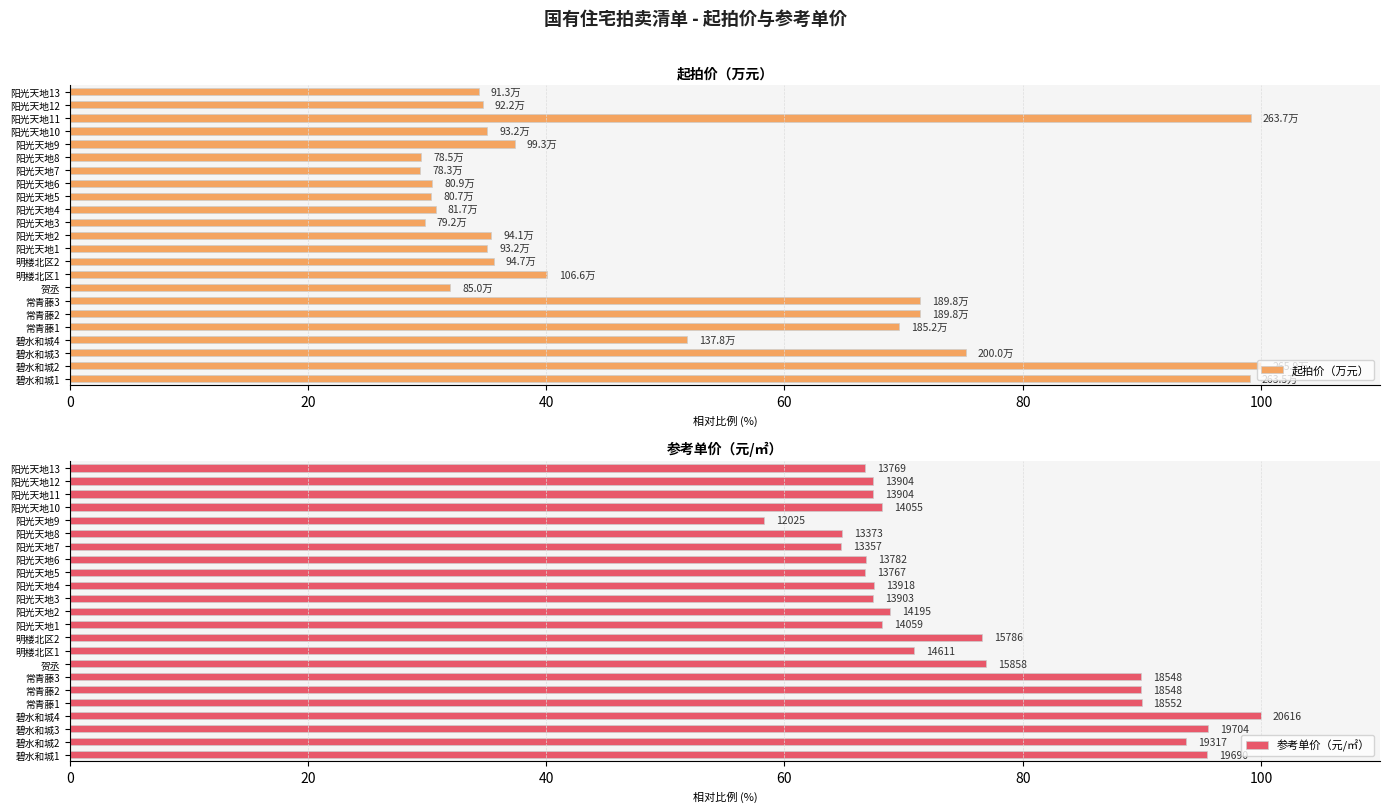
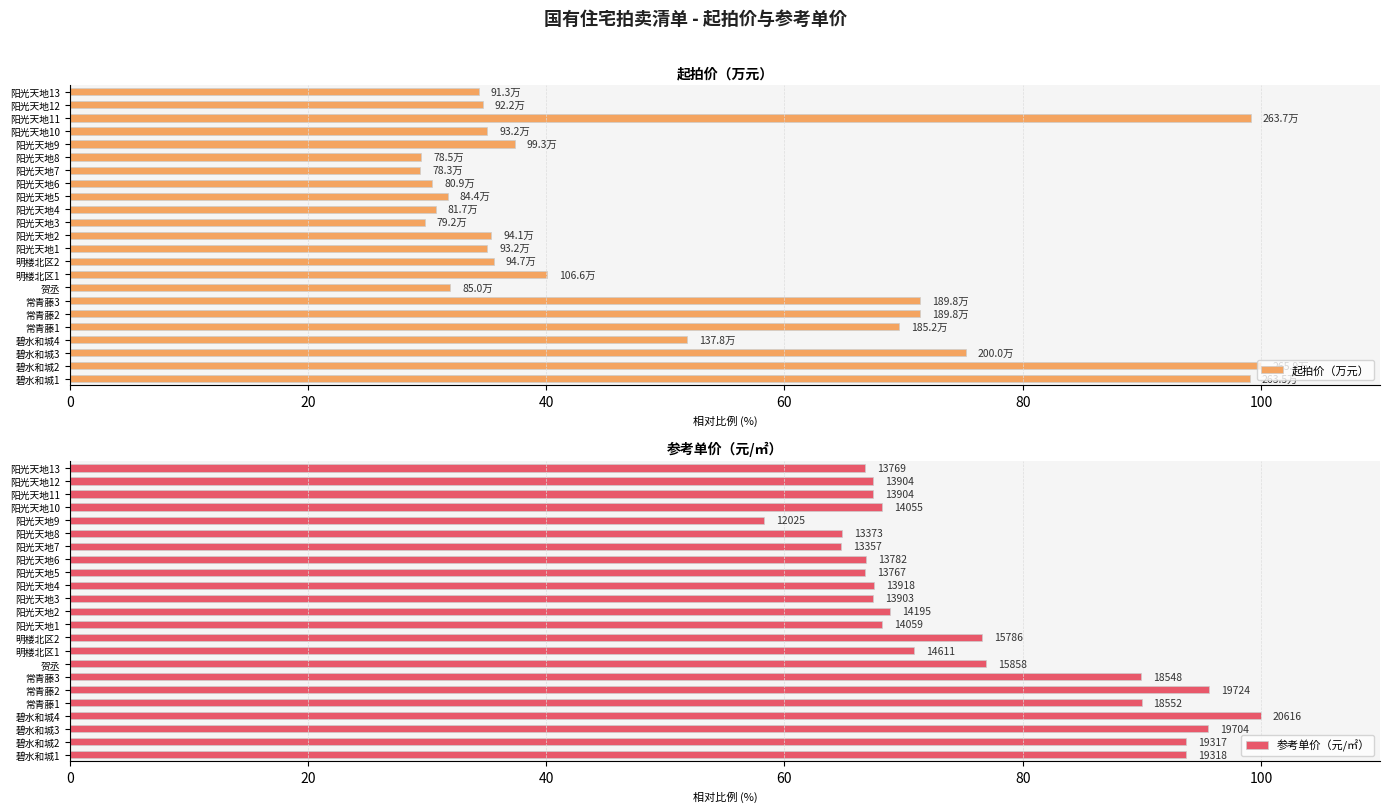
  {
    "起拍价（万元）": {
-     "阳光天地5": "80.7万"
+     "阳光天地5": "84.4万"
    },
    "参考单价（元/㎡）": {
-     "常青藤2": "18548",
-     "碧水和城1": "95.5"
+     "常青藤2": "19724",
+     "碧水和城1": "93.7"
    }
  }
